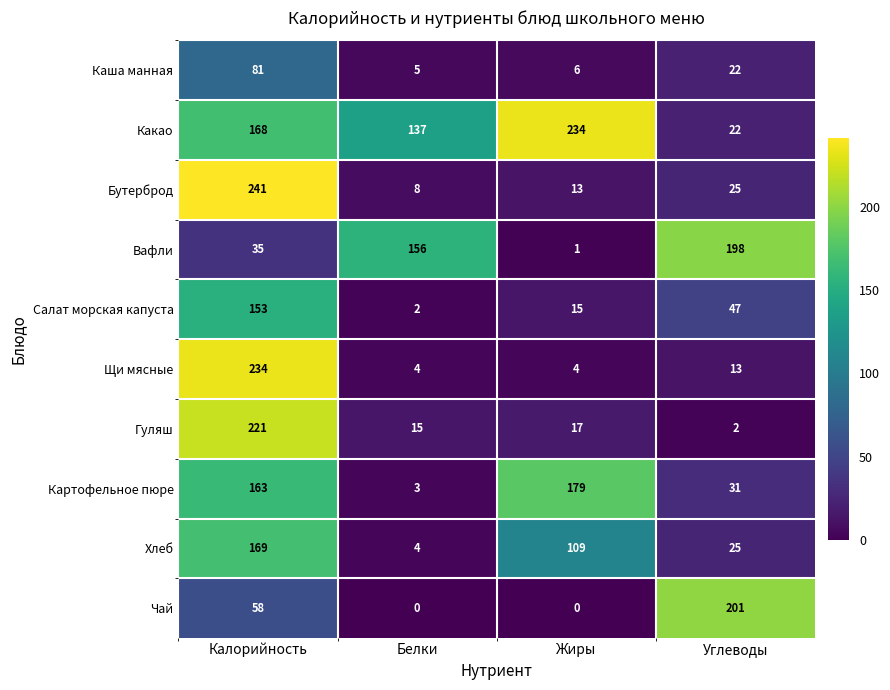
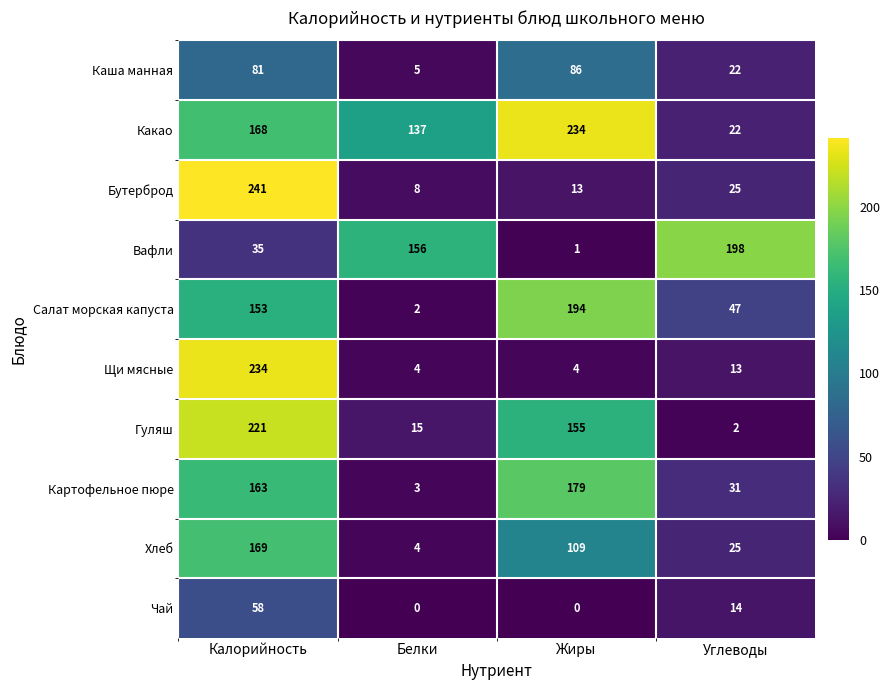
  {
    "Каша манная": {
      "Калорийность": 81,
      "Белки": 5,
-     "Жиры": 6,
+     "Жиры": 86,
      "Углеводы": 22
    },
    "Какао": {
      "Калорийность": 168,
      "Белки": 137,
      "Жиры": 234,
      "Углеводы": 22
    },
    "Бутерброд": {
      "Калорийность": 241,
      "Белки": 8,
      "Жиры": 13,
      "Углеводы": 25
    },
    "Вафли": {
      "Калорийность": 35,
      "Белки": 156,
      "Жиры": 1,
      "Углеводы": 198
    },
    "Салат морская капуста": {
      "Калорийность": 153,
      "Белки": 2,
-     "Жиры": 15,
+     "Жиры": 194,
      "Углеводы": 47
    },
    "Щи мясные": {
      "Калорийность": 234,
      "Белки": 4,
      "Жиры": 4,
      "Углеводы": 13
    },
    "Гуляш": {
      "Калорийность": 221,
      "Белки": 15,
-     "Жиры": 17,
+     "Жиры": 155,
      "Углеводы": 2
    },
    "Картофельное пюре": {
      "Калорийность": 163,
      "Белки": 3,
      "Жиры": 179,
      "Углеводы": 31
    },
    "Хлеб": {
      "Калорийность": 169,
      "Белки": 4,
      "Жиры": 109,
      "Углеводы": 25
    },
    "Чай": {
      "Калорийность": 58,
      "Белки": 0,
      "Жиры": 0,
-     "Углеводы": 201
+     "Углеводы": 14
    }
  }
